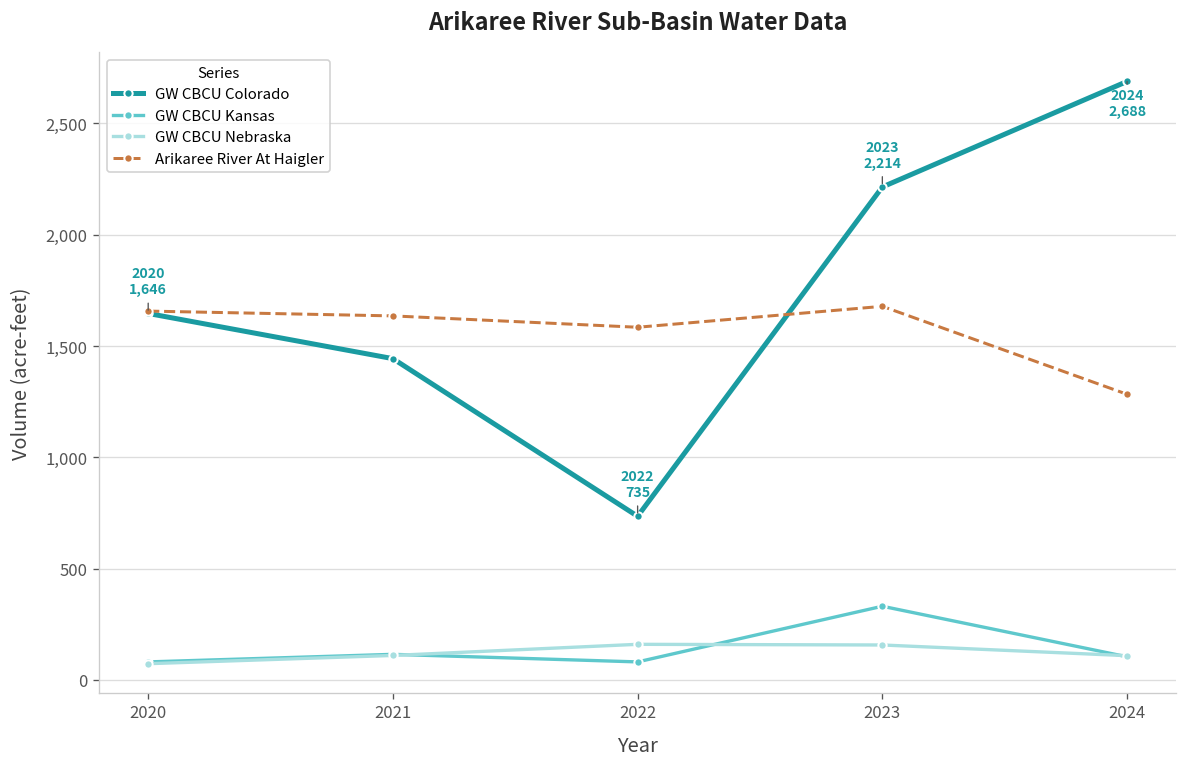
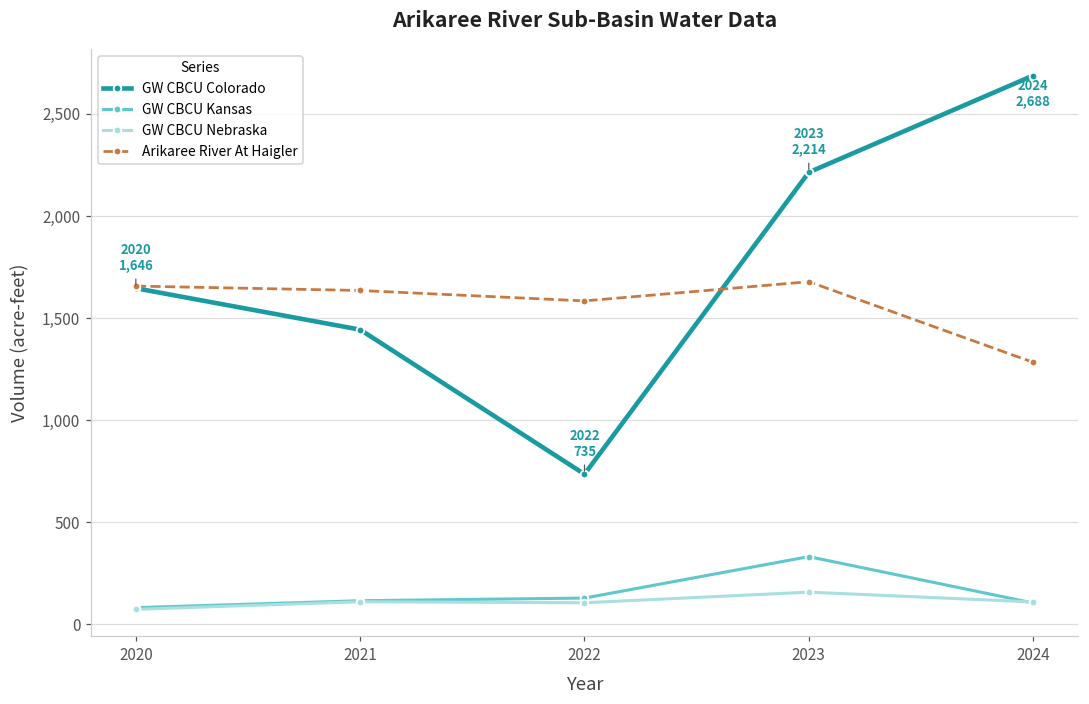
  {
    "GW CBCU Colorado": {
      "2022": "735",
      "2023": "2,214",
      "2024": "2,688"
    },
    "GW CBCU Kansas": {
-     "2022": "80",
+     "2022": "130",
      "2023": "330"
    },
    "GW CBCU Nebraska": {
-     "2022": "160",
+     "2022": "110",
      "2023": "160"
    },
    "Arikaree River At Haigler": {
      "2021": "1,640",
      "2022": "1,580",
      "2023": "1,680",
      "2024": "1,280"
    }
  }
